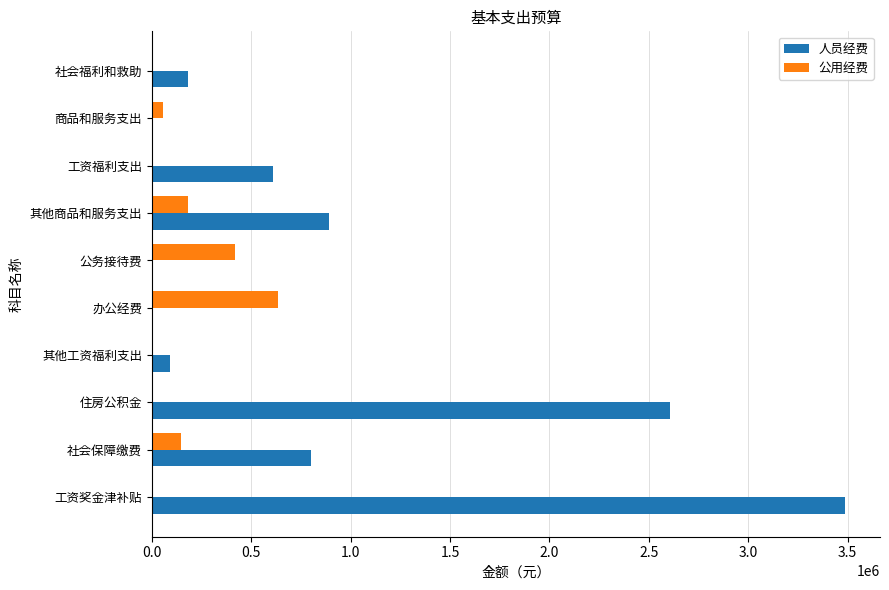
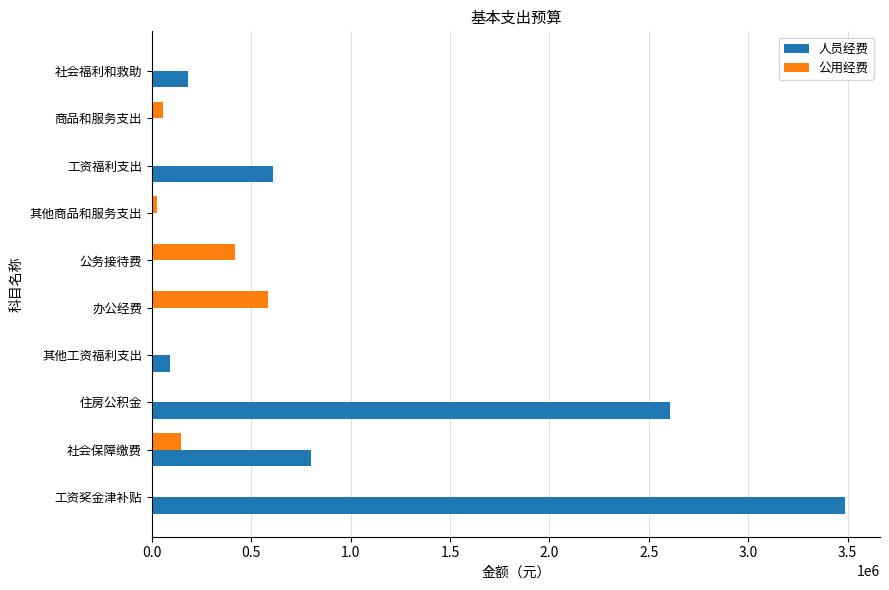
  {
    "人员经费": {
      "社会福利和救助": 180000,
      "商品和服务支出": 0,
      "工资福利支出": 610000,
-     "其他商品和服务支出": 890000,
+     "其他商品和服务支出": 0,
      "公务接待费": 0,
      "办公经费": 0,
      "其他工资福利支出": 90000,
      "住房公积金": 2610000,
      "社会保障缴费": 800000,
      "工资奖金津补贴": 3490000
    },
    "公用经费": {
      "社会福利和救助": 0,
      "商品和服务支出": 60000,
      "工资福利支出": 0,
-     "其他商品和服务支出": 180000,
+     "其他商品和服务支出": 20000,
      "公务接待费": 420000,
-     "办公经费": 630000,
+     "办公经费": 590000,
      "其他工资福利支出": 0,
      "住房公积金": 0,
      "社会保障缴费": 150000,
      "工资奖金津补贴": 0
    }
  }
